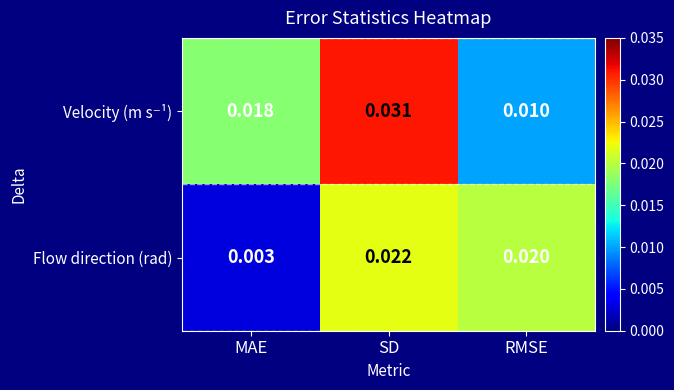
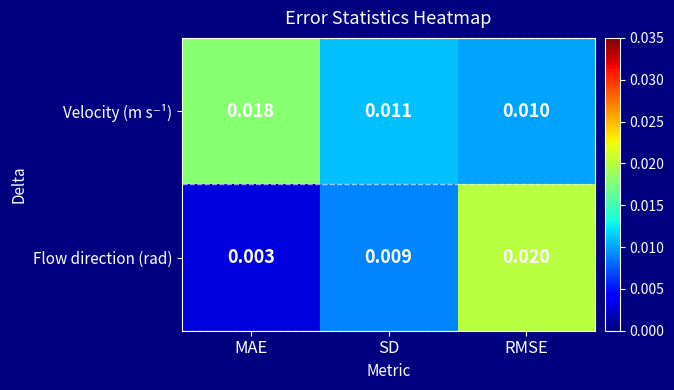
  {
    "Velocity (m s⁻¹)": {
      "MAE": 0.018,
-     "SD": 0.031,
+     "SD": 0.011,
      "RMSE": 0.010
    },
    "Flow direction (rad)": {
      "MAE": 0.003,
-     "SD": 0.022,
+     "SD": 0.009,
      "RMSE": 0.020
    }
  }
